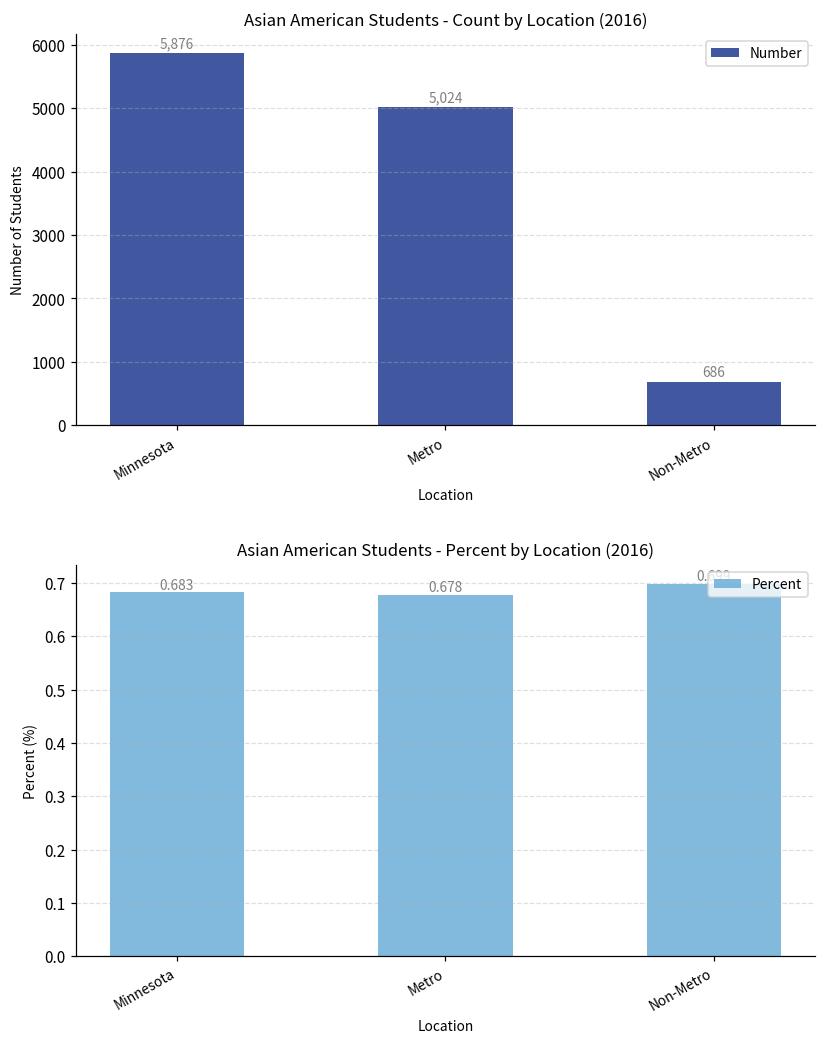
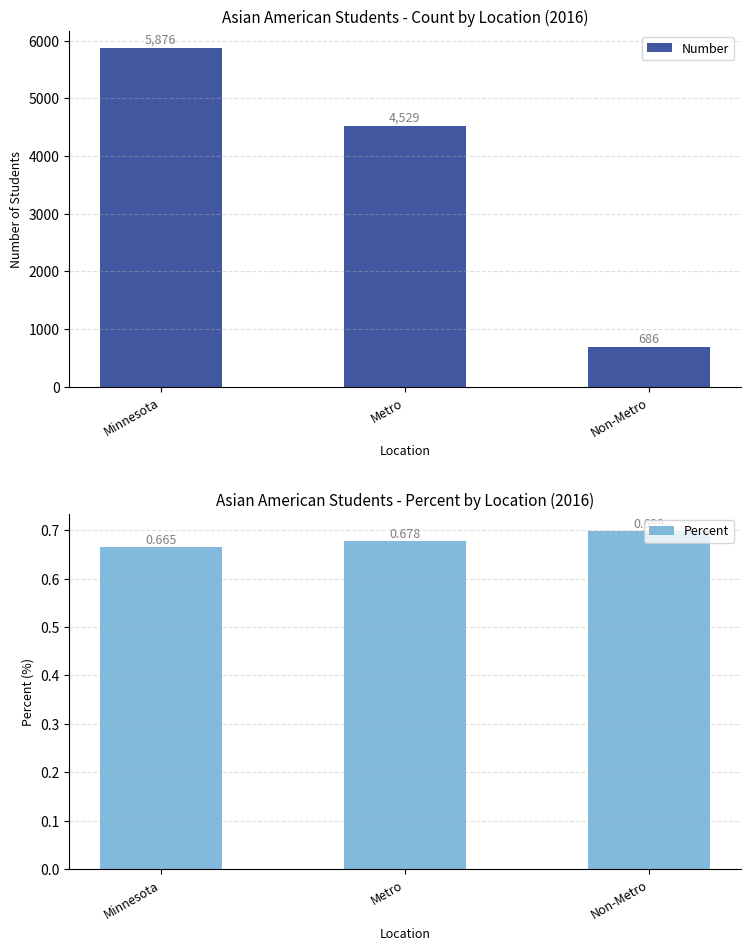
  {
    "Asian American Students - Count by Location (2016)": {
      "Minnesota": "5,876",
-     "Metro": "5,024",
+     "Metro": "4,529",
      "Non-Metro": "686"
    },
    "Asian American Students - Percent by Location (2016)": {
-     "Minnesota": "0.683",
+     "Minnesota": "0.665",
      "Metro": "0.678"
    }
  }
